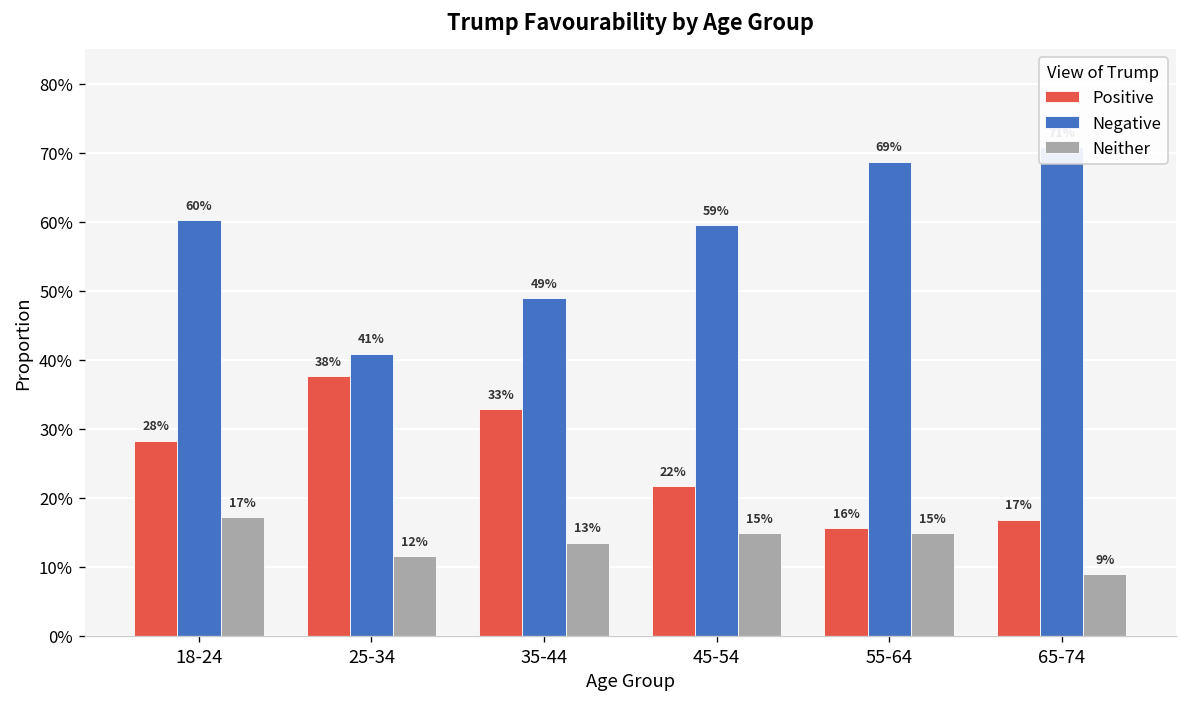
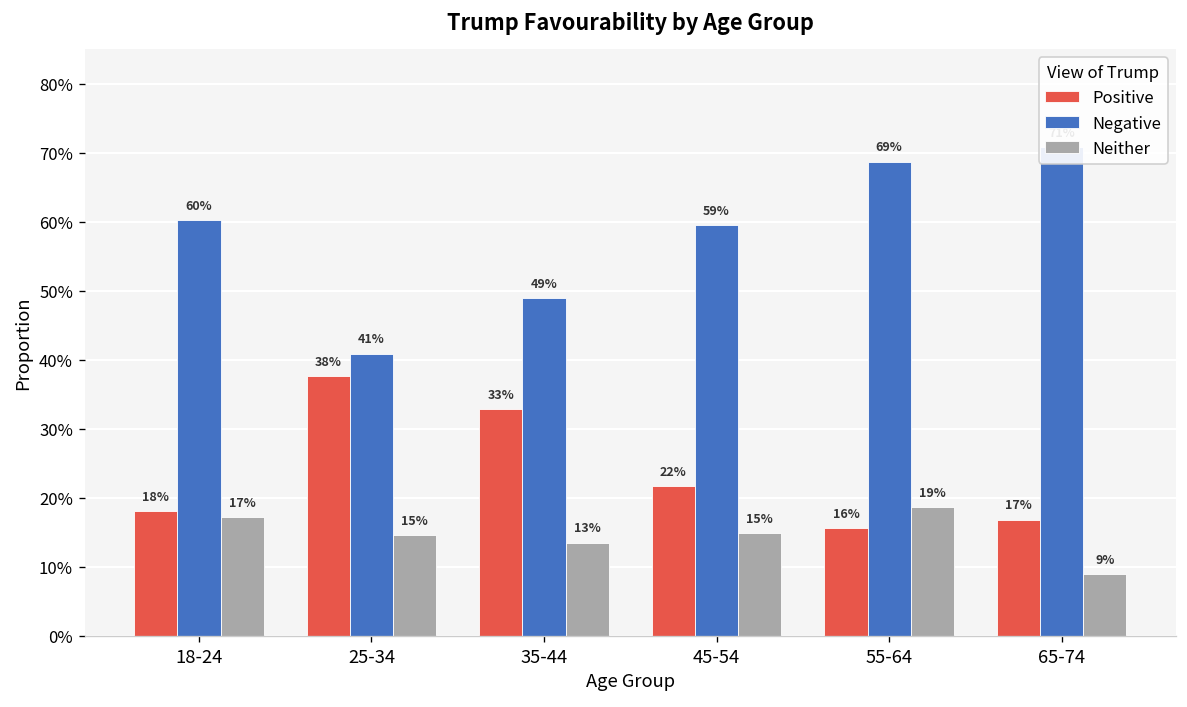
  {
    "Positive": {
-     "18-24": "28%",
+     "18-24": "18%",
      "25-34": "38%",
      "35-44": "33%",
      "45-54": "22%",
      "55-64": "16%",
      "65-74": "17%"
    },
    "Negative": {
      "18-24": "60%",
      "25-34": "41%",
      "35-44": "49%",
      "45-54": "59%",
      "55-64": "69%"
    },
    "Neither": {
      "18-24": "17%",
-     "25-34": "12%",
+     "25-34": "15%",
      "35-44": "13%",
      "45-54": "15%",
-     "55-64": "15%",
+     "55-64": "19%",
      "65-74": "9%"
    }
  }
